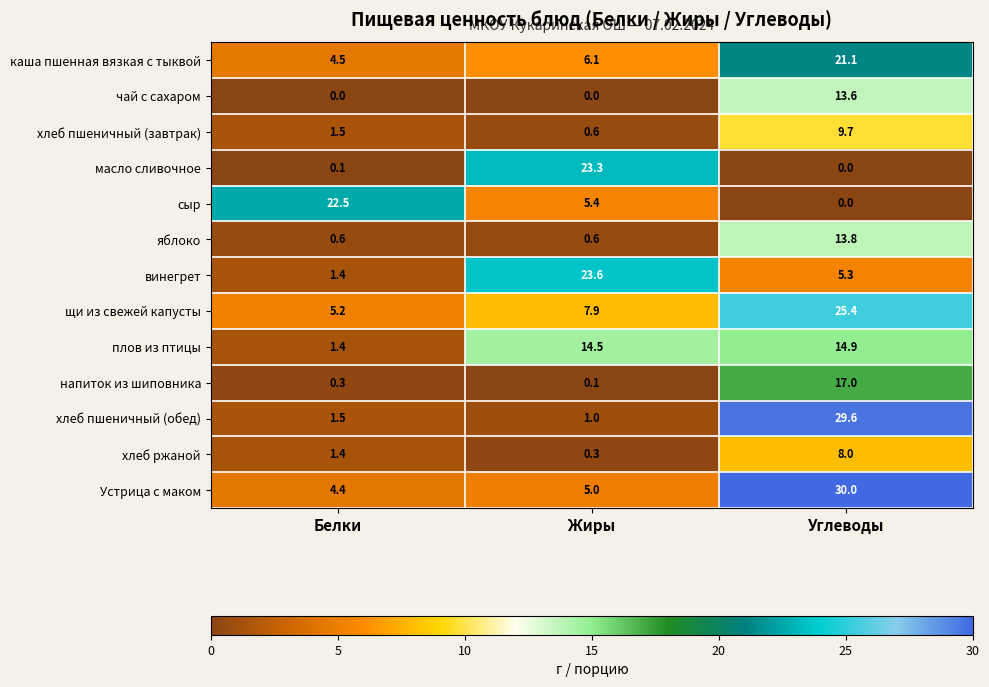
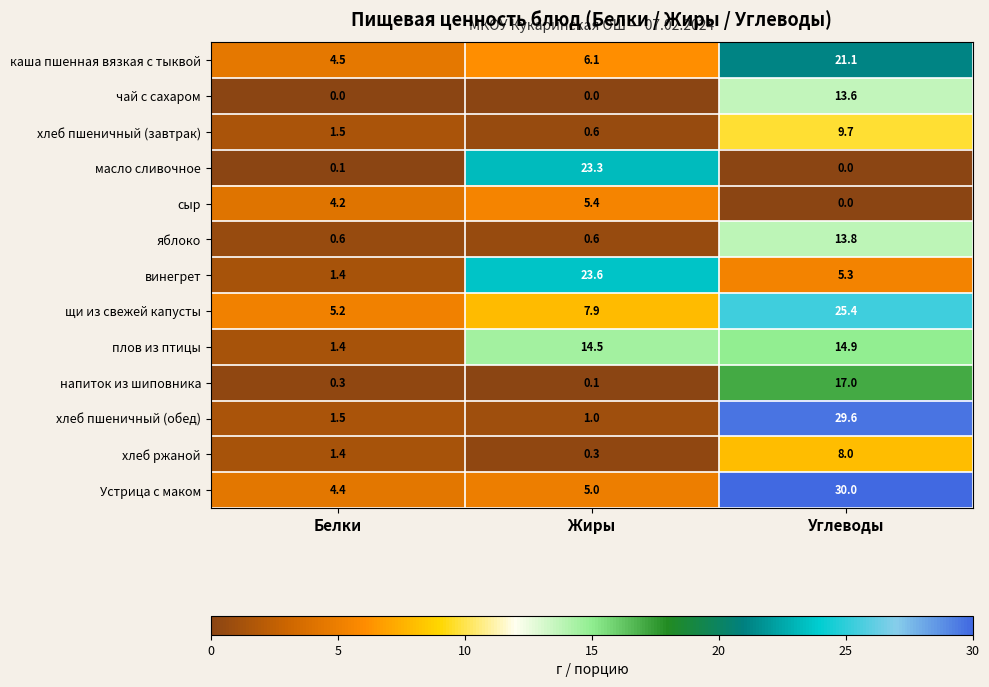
  {
    "каша пшенная вязкая с тыквой": {
      "Белки": 4.5,
      "Жиры": 6.1,
      "Углеводы": 21.1
    },
    "чай с сахаром": {
      "Белки": 0.0,
      "Жиры": 0.0,
      "Углеводы": 13.6
    },
    "хлеб пшеничный (завтрак)": {
      "Белки": 1.5,
      "Жиры": 0.6,
      "Углеводы": 9.7
    },
    "масло сливочное": {
      "Белки": 0.1,
      "Жиры": 23.3,
      "Углеводы": 0.0
    },
    "сыр": {
-     "Белки": 22.5,
+     "Белки": 4.2,
      "Жиры": 5.4,
      "Углеводы": 0.0
    },
    "яблоко": {
      "Белки": 0.6,
      "Жиры": 0.6,
      "Углеводы": 13.8
    },
    "винегрет": {
      "Белки": 1.4,
      "Жиры": 23.6,
      "Углеводы": 5.3
    },
    "щи из свежей капусты": {
      "Белки": 5.2,
      "Жиры": 7.9,
      "Углеводы": 25.4
    },
    "плов из птицы": {
      "Белки": 1.4,
      "Жиры": 14.5,
      "Углеводы": 14.9
    },
    "напиток из шиповника": {
      "Белки": 0.3,
      "Жиры": 0.1,
      "Углеводы": 17.0
    },
    "хлеб пшеничный (обед)": {
      "Белки": 1.5,
      "Жиры": 1.0,
      "Углеводы": 29.6
    },
    "хлеб ржаной": {
      "Белки": 1.4,
      "Жиры": 0.3,
      "Углеводы": 8.0
    },
    "Устрица с маком": {
      "Белки": 4.4,
      "Жиры": 5.0,
      "Углеводы": 30.0
    }
  }
